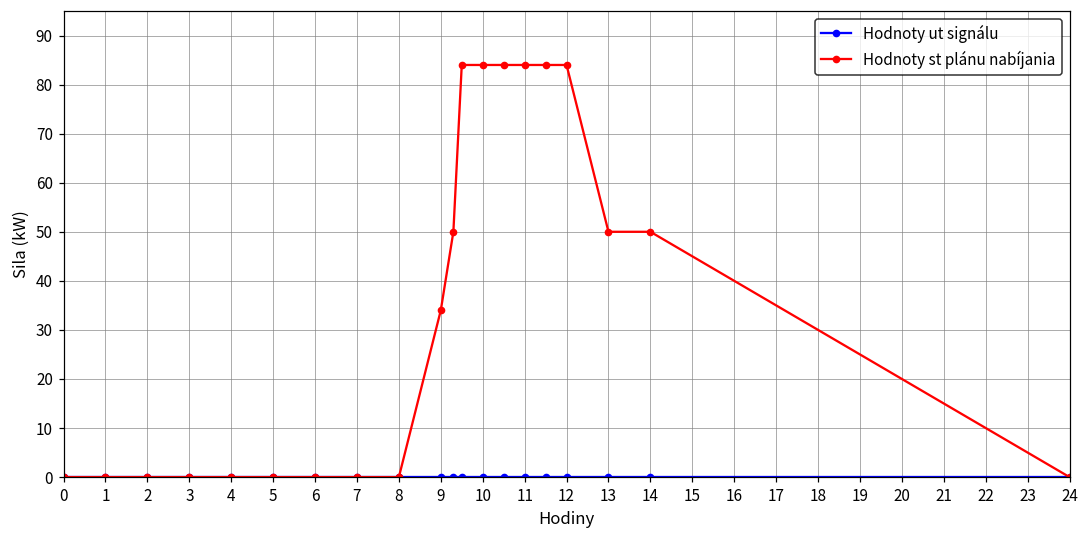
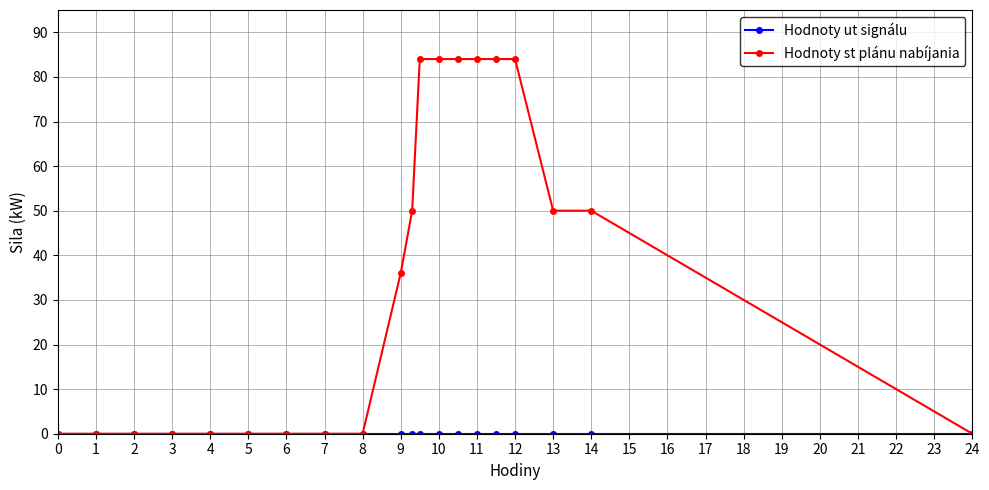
  {
    "Hodnoty ut signálu": {
      "9": 0,
      "10": 0,
      "11": 0,
      "12": 0,
      "13": 0,
      "14": 0
    },
    "Hodnoty st plánu nabíjania": {
-     "9": 34,
+     "9": 36,
      "10": 84,
      "11": 84,
      "12": 84,
      "13": 50,
      "14": 50
    }
  }
